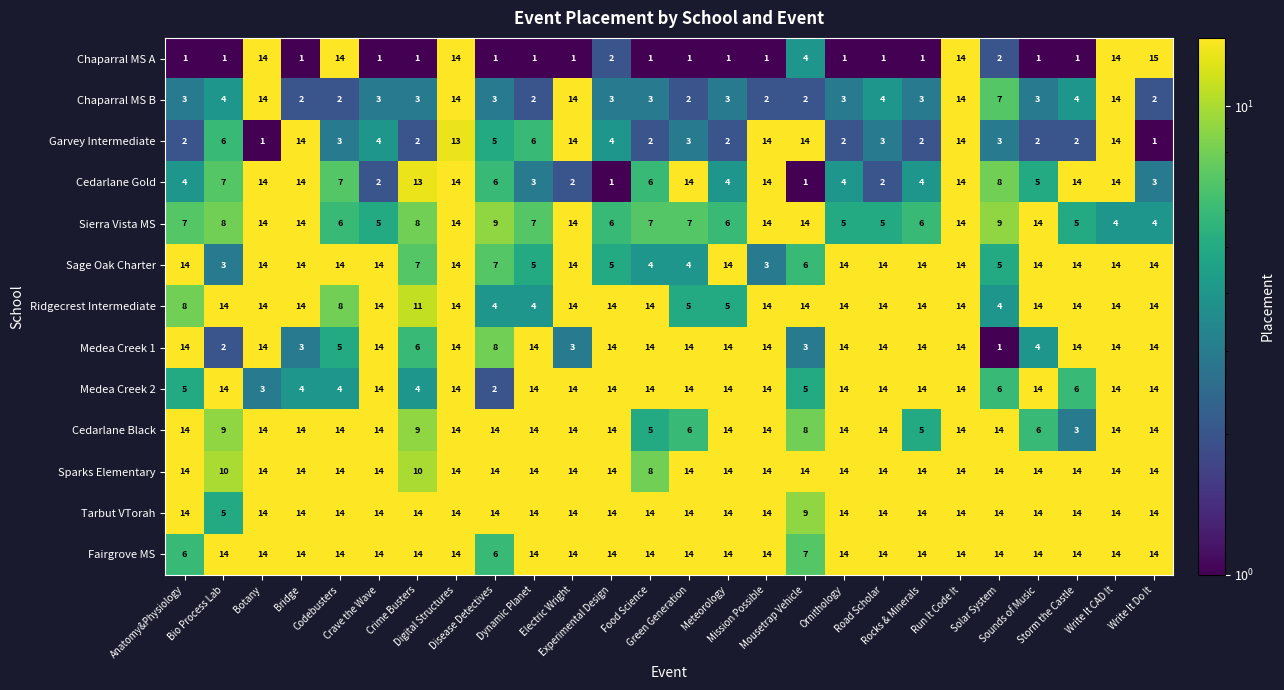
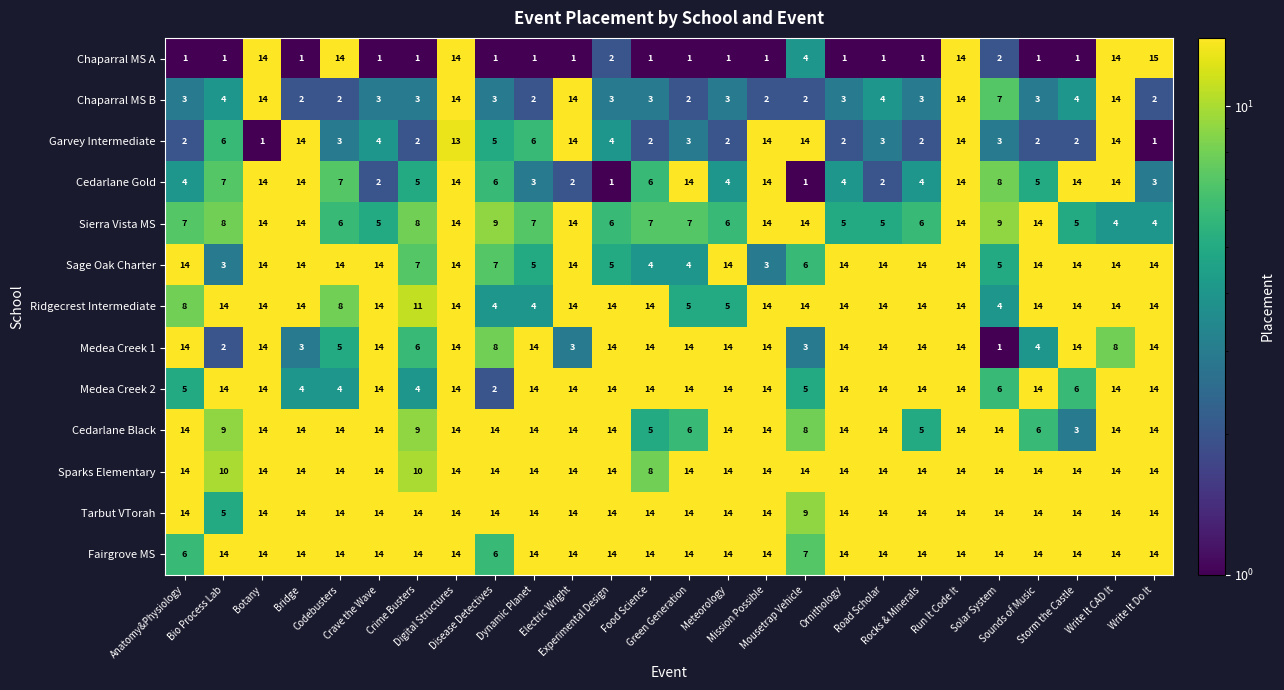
  {
    "Cedarlane Gold": {
      "Anatomy&Physiology": 4,
      "Bio Process Lab": 7,
      "Botany": 14,
      "Bridge": 14,
      "Codebusters": 7,
      "Crave the Wave": 2,
-     "Crime Busters": 13,
+     "Crime Busters": 5,
      "Digital Structures": 14,
      "Disease Detectives": 6,
      "Dynamic Planet": 3,
      "Electric Wright": 2,
      "Experimental Design": 1,
      "Food Science": 6,
      "Green Generation": 14,
      "Meteorology": 4,
      "Mission Possible": 14,
      "Mousetrap Vehicle": 1,
      "Ornithology": 4,
      "Road Scholar": 2,
      "Rocks & Minerals": 4,
      "Run It Code It": 14,
      "Solar System": 8,
      "Sounds of Music": 5,
      "Storm the Castle": 14,
      "Write It CAD It": 14,
      "Write It Do It": 3
    },
    "Medea Creek 1": {
      "Anatomy&Physiology": 14,
      "Bio Process Lab": 2,
      "Botany": 14,
      "Bridge": 3,
      "Codebusters": 5,
      "Crave the Wave": 14,
      "Crime Busters": 6,
      "Digital Structures": 14,
      "Disease Detectives": 8,
      "Dynamic Planet": 14,
      "Electric Wright": 3,
      "Experimental Design": 14,
      "Food Science": 14,
      "Green Generation": 14,
      "Meteorology": 14,
      "Mission Possible": 14,
      "Mousetrap Vehicle": 3,
      "Ornithology": 14,
      "Road Scholar": 14,
      "Rocks & Minerals": 14,
      "Run It Code It": 14,
      "Solar System": 1,
      "Sounds of Music": 4,
      "Storm the Castle": 14,
-     "Write It CAD It": 14,
+     "Write It CAD It": 8,
      "Write It Do It": 14
    },
    "Medea Creek 2": {
      "Anatomy&Physiology": 5,
      "Bio Process Lab": 14,
-     "Botany": 3,
+     "Botany": 14,
      "Bridge": 4,
      "Codebusters": 4,
      "Crave the Wave": 14,
      "Crime Busters": 4,
      "Digital Structures": 14,
      "Disease Detectives": 2,
      "Dynamic Planet": 14,
      "Electric Wright": 14,
      "Experimental Design": 14,
      "Food Science": 14,
      "Green Generation": 14,
      "Meteorology": 14,
      "Mission Possible": 14,
      "Mousetrap Vehicle": 5,
      "Ornithology": 14,
      "Road Scholar": 14,
      "Rocks & Minerals": 14,
      "Run It Code It": 14,
      "Solar System": 6,
      "Sounds of Music": 14,
      "Storm the Castle": 6,
      "Write It CAD It": 14,
      "Write It Do It": 14
    }
  }
